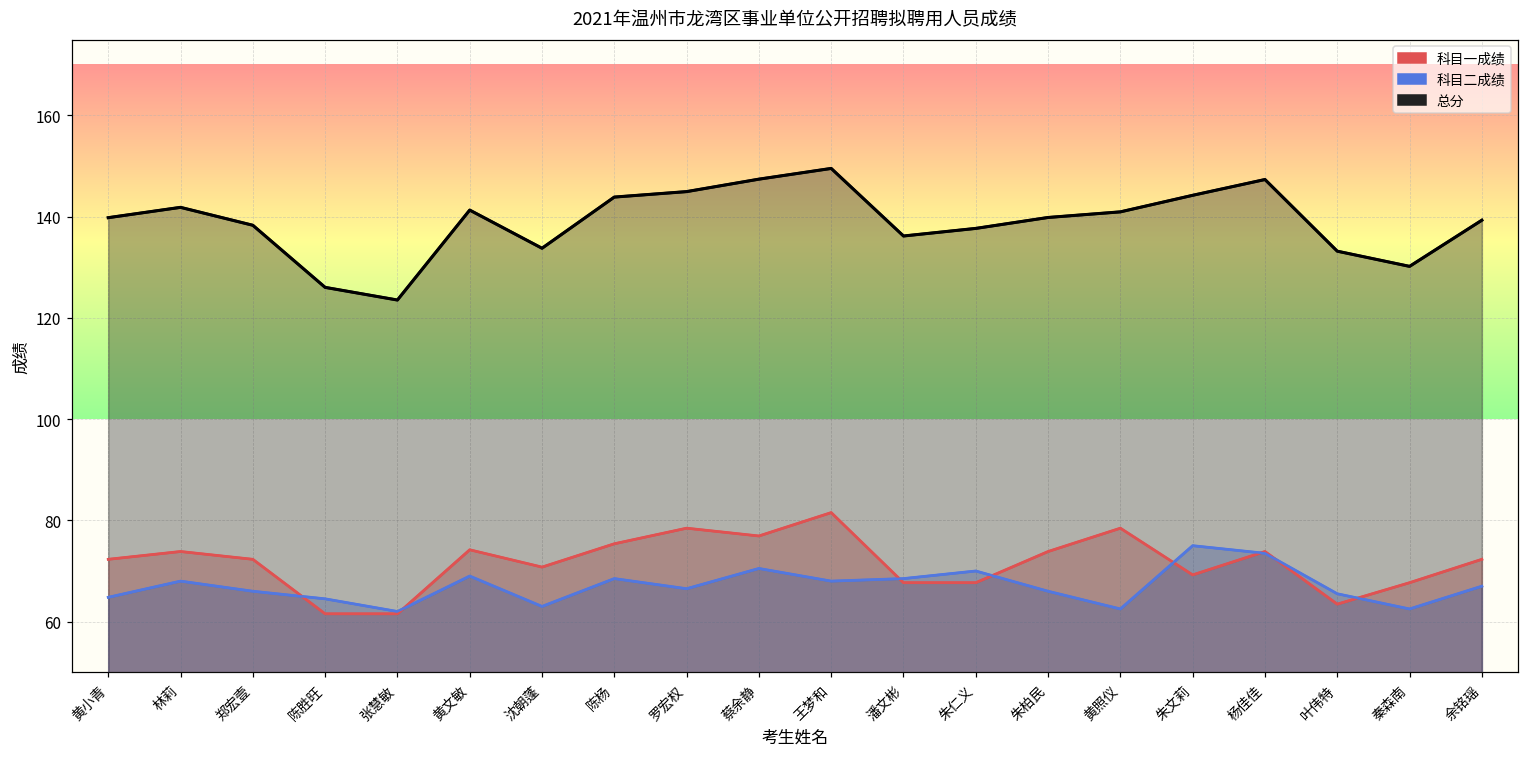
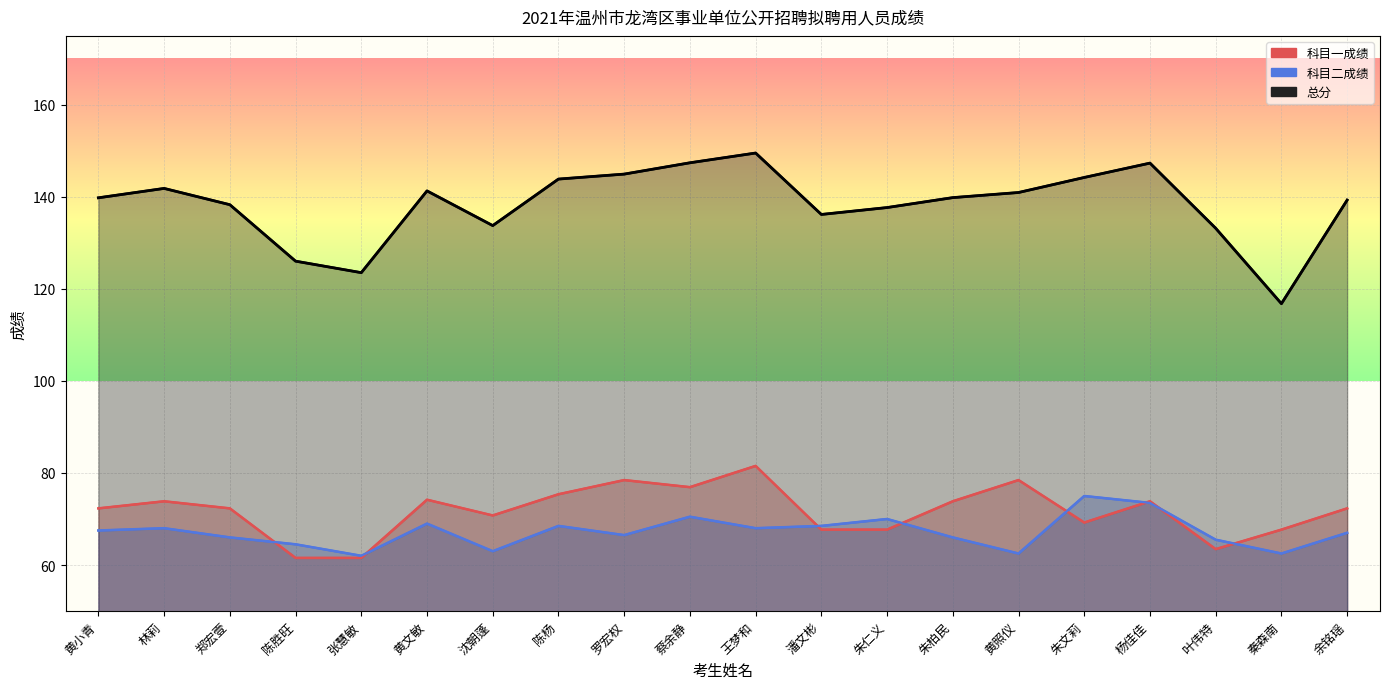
  {
    "科目一成绩": {
      "黄小青": 72,
      "林莉": 74,
      "郑宏壹": 72,
      "陈胜旺": 62,
      "黄文敏": 74,
      "沈朝蓬": 71,
      "陈杨": 75,
      "罗宏权": 78,
      "蔡余静": 77,
      "王梦和": 82,
      "潘文彬": 68,
      "朱仁义": 68,
      "朱柏民": 74,
      "黄照仪": 78,
      "朱文莉": 69,
      "叶伟特": 63,
      "秦森南": 68,
      "余铭瑶": 72
    },
    "科目二成绩": {
-     "黄小青": 65,
+     "黄小青": 68,
      "林莉": 68,
      "郑宏壹": 66,
      "陈胜旺": 65,
      "黄文敏": 69,
      "沈朝蓬": 63,
      "陈杨": 69,
      "罗宏权": 67,
      "蔡余静": 71,
      "王梦和": 68,
      "潘文彬": 69,
      "朱仁义": 70,
      "朱柏民": 66,
      "黄照仪": 63,
      "朱文莉": 75,
      "叶伟特": 66,
      "秦森南": 63,
      "余铭瑶": 67
    },
    "总分": {
      "黄小青": 140,
      "林莉": 142,
      "郑宏壹": 138,
      "陈胜旺": 126,
      "张慧敏": 124,
      "黄文敏": 141,
      "沈朝蓬": 134,
      "陈杨": 144,
      "罗宏权": 145,
      "蔡余静": 147,
      "王梦和": 150,
      "潘文彬": 136,
      "朱仁义": 138,
      "朱柏民": 140,
      "黄照仪": 141,
      "朱文莉": 144,
      "杨佳佳": 147,
      "叶伟特": 133,
-     "秦森南": 130,
+     "秦森南": 117,
      "余铭瑶": 139
    }
  }
